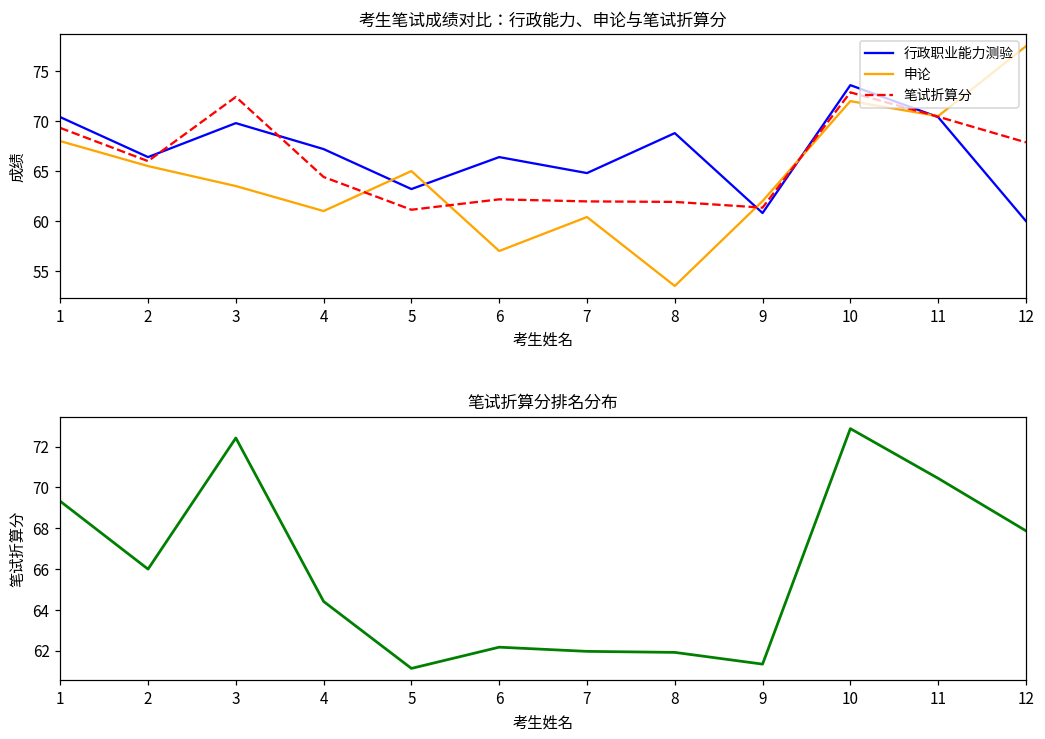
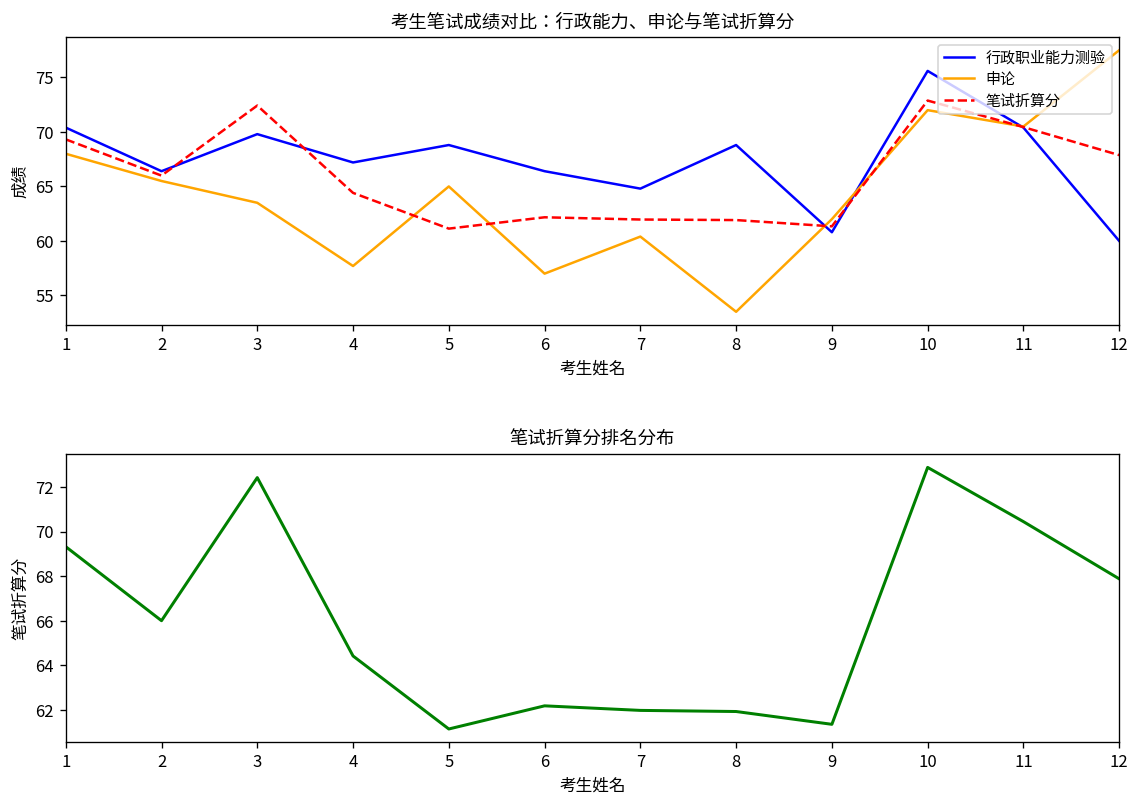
  {
    "考生笔试成绩对比：行政能力、申论与笔试折算分": {
      "行政职业能力测验": {
        "1": 70,
        "2": 66,
        "3": 70,
        "4": 67,
-       "5": 63,
+       "5": 69,
        "6": 66,
        "7": 65,
        "8": 69,
        "9": 61,
-       "10": 74,
+       "10": 76,
        "12": 60
      },
      "申论": {
        "1": 68,
        "2": 66,
        "3": 64,
-       "4": 61,
+       "4": 58,
        "5": 65,
        "6": 57,
        "7": 60,
        "8": 54,
        "9": 62,
        "10": 72,
        "12": 78
      },
      "笔试折算分": {
        "1": 69,
        "2": 66,
        "3": 72,
        "4": 64,
        "5": 61,
        "6": 62,
        "7": 62,
        "8": 62,
        "9": 61,
        "10": 73,
        "12": 68
      }
    },
    "笔试折算分排名分布": {
      "1": 69.3,
      "2": 66.0,
      "3": 72.4,
      "4": 64.4,
      "5": 61.1,
      "6": 62.2,
      "7": 62.0,
      "8": 61.9,
      "9": 61.3,
      "10": 72.9,
      "11": 70.4,
      "12": 67.9
    }
  }
